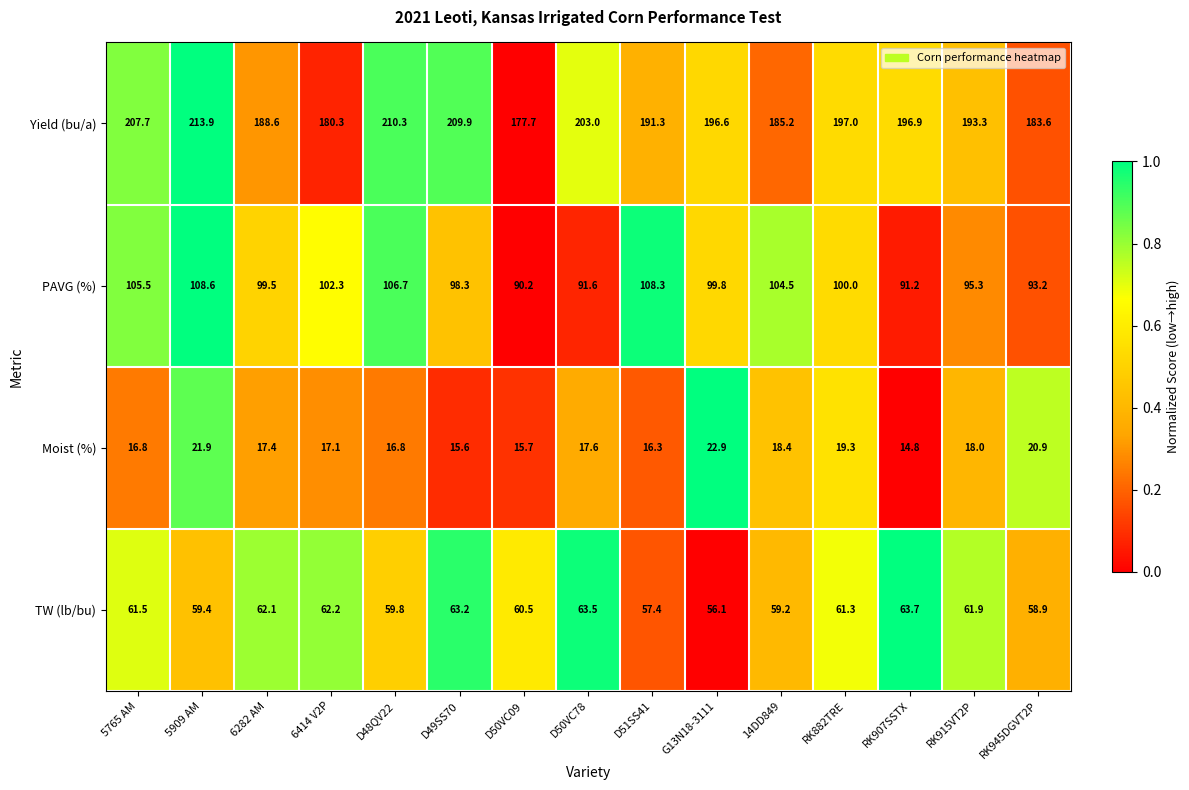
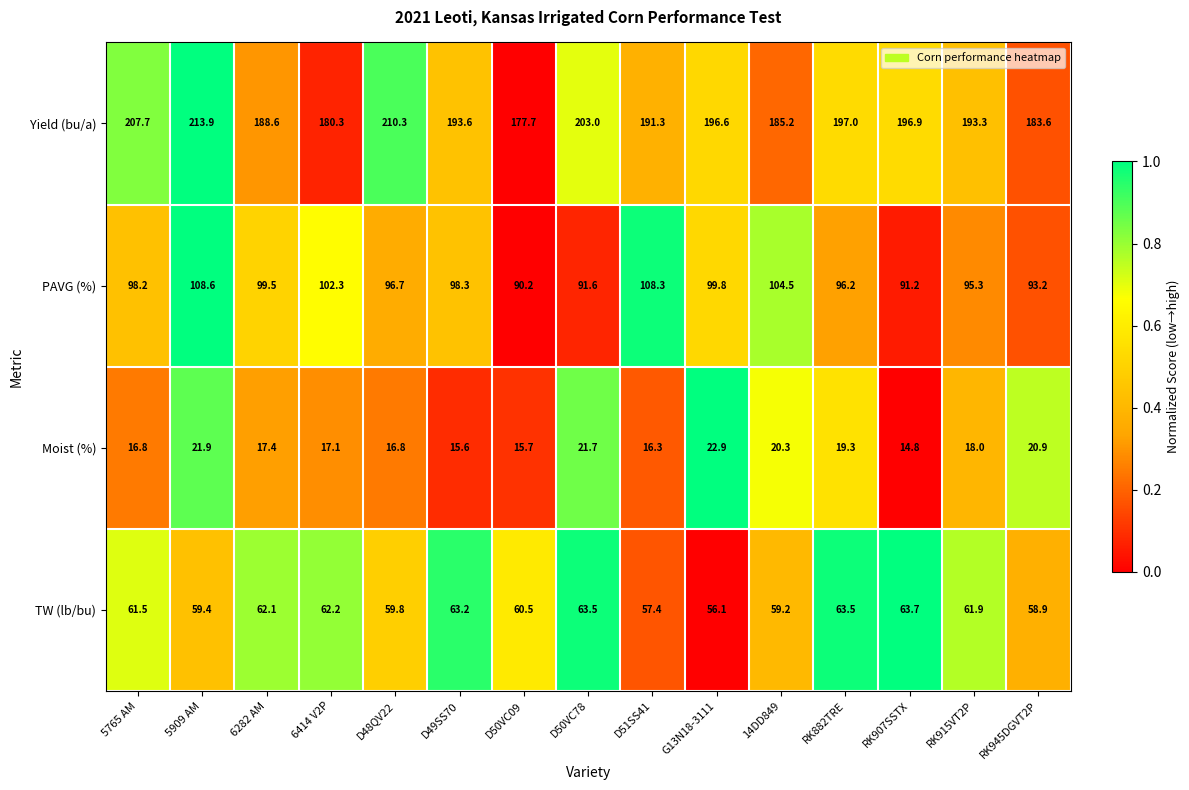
  {
    "Yield (bu/a)": {
      "5765 AM": 207.7,
      "5909 AM": 213.9,
      "6282 AM": 188.6,
      "6414 V2P": 180.3,
      "D48QV22": 210.3,
-     "D49SS70": 209.9,
+     "D49SS70": 193.6,
      "D50VC09": 177.7,
      "D50VC78": 203.0,
      "D51SS41": 191.3,
      "G13N18-3111": 196.6,
      "14DD849": 185.2,
      "RK882TRE": 197.0,
      "RK907SSTX": 196.9,
      "RK915VT2P": 193.3,
      "RK945DGVT2P": 183.6
    },
    "PAVG (%)": {
-     "5765 AM": 105.5,
+     "5765 AM": 98.2,
      "5909 AM": 108.6,
      "6282 AM": 99.5,
      "6414 V2P": 102.3,
-     "D48QV22": 106.7,
+     "D48QV22": 96.7,
      "D49SS70": 98.3,
      "D50VC09": 90.2,
      "D50VC78": 91.6,
      "D51SS41": 108.3,
      "G13N18-3111": 99.8,
      "14DD849": 104.5,
-     "RK882TRE": 100.0,
+     "RK882TRE": 96.2,
      "RK907SSTX": 91.2,
      "RK915VT2P": 95.3,
      "RK945DGVT2P": 93.2
    },
    "Moist (%)": {
      "5765 AM": 16.8,
      "5909 AM": 21.9,
      "6282 AM": 17.4,
      "6414 V2P": 17.1,
      "D48QV22": 16.8,
      "D49SS70": 15.6,
      "D50VC09": 15.7,
-     "D50VC78": 17.6,
+     "D50VC78": 21.7,
      "D51SS41": 16.3,
      "G13N18-3111": 22.9,
-     "14DD849": 18.4,
+     "14DD849": 20.3,
      "RK882TRE": 19.3,
      "RK907SSTX": 14.8,
      "RK915VT2P": 18.0,
      "RK945DGVT2P": 20.9
    },
    "TW (lb/bu)": {
      "5765 AM": 61.5,
      "5909 AM": 59.4,
      "6282 AM": 62.1,
      "6414 V2P": 62.2,
      "D48QV22": 59.8,
      "D49SS70": 63.2,
      "D50VC09": 60.5,
      "D50VC78": 63.5,
      "D51SS41": 57.4,
      "G13N18-3111": 56.1,
      "14DD849": 59.2,
-     "RK882TRE": 61.3,
+     "RK882TRE": 63.5,
      "RK907SSTX": 63.7,
      "RK915VT2P": 61.9,
      "RK945DGVT2P": 58.9
    }
  }
